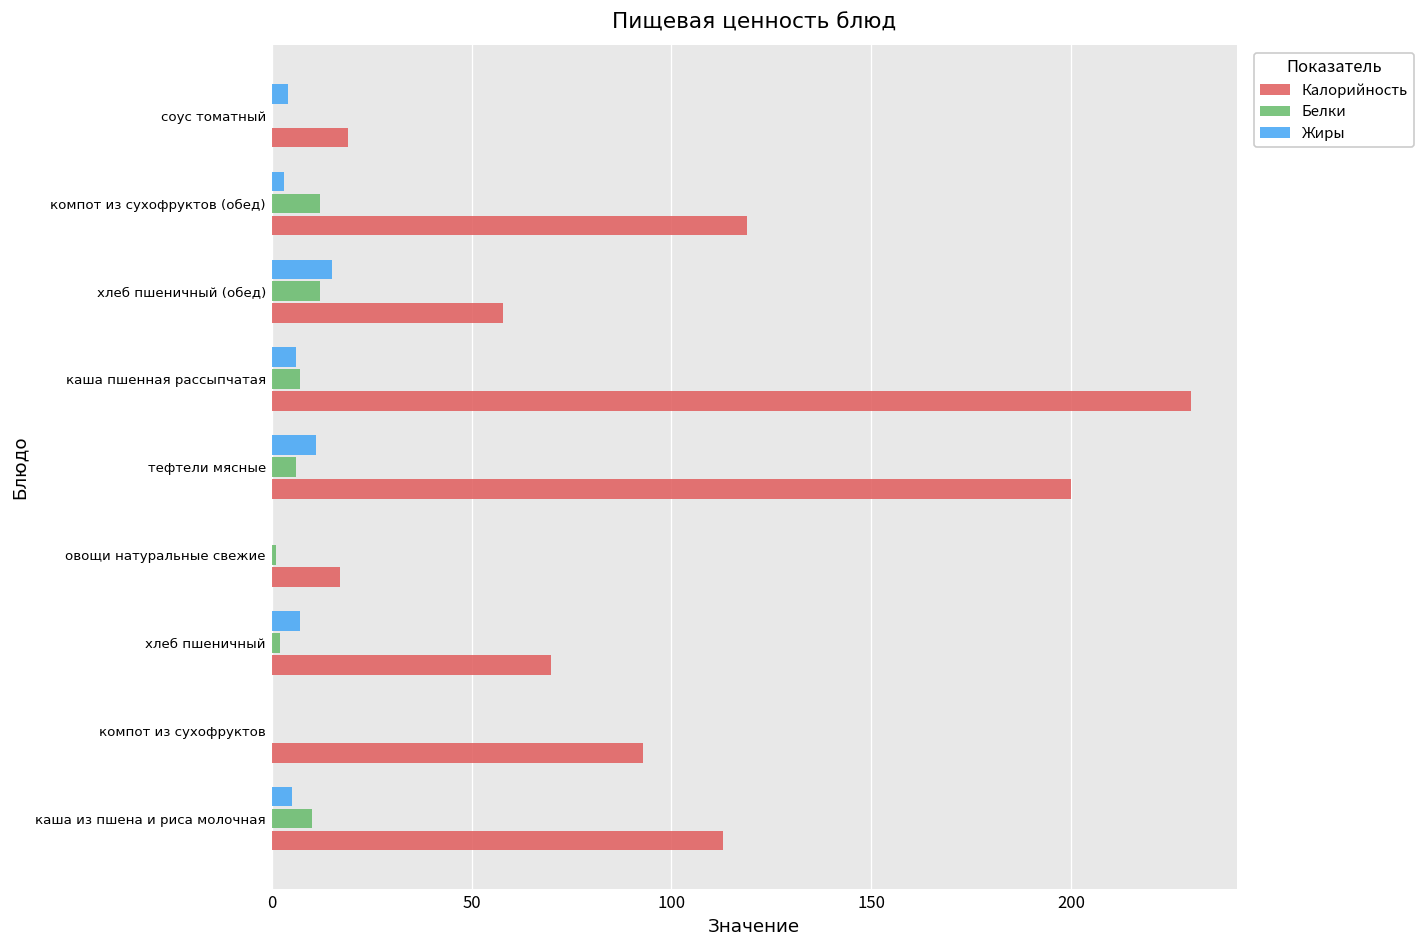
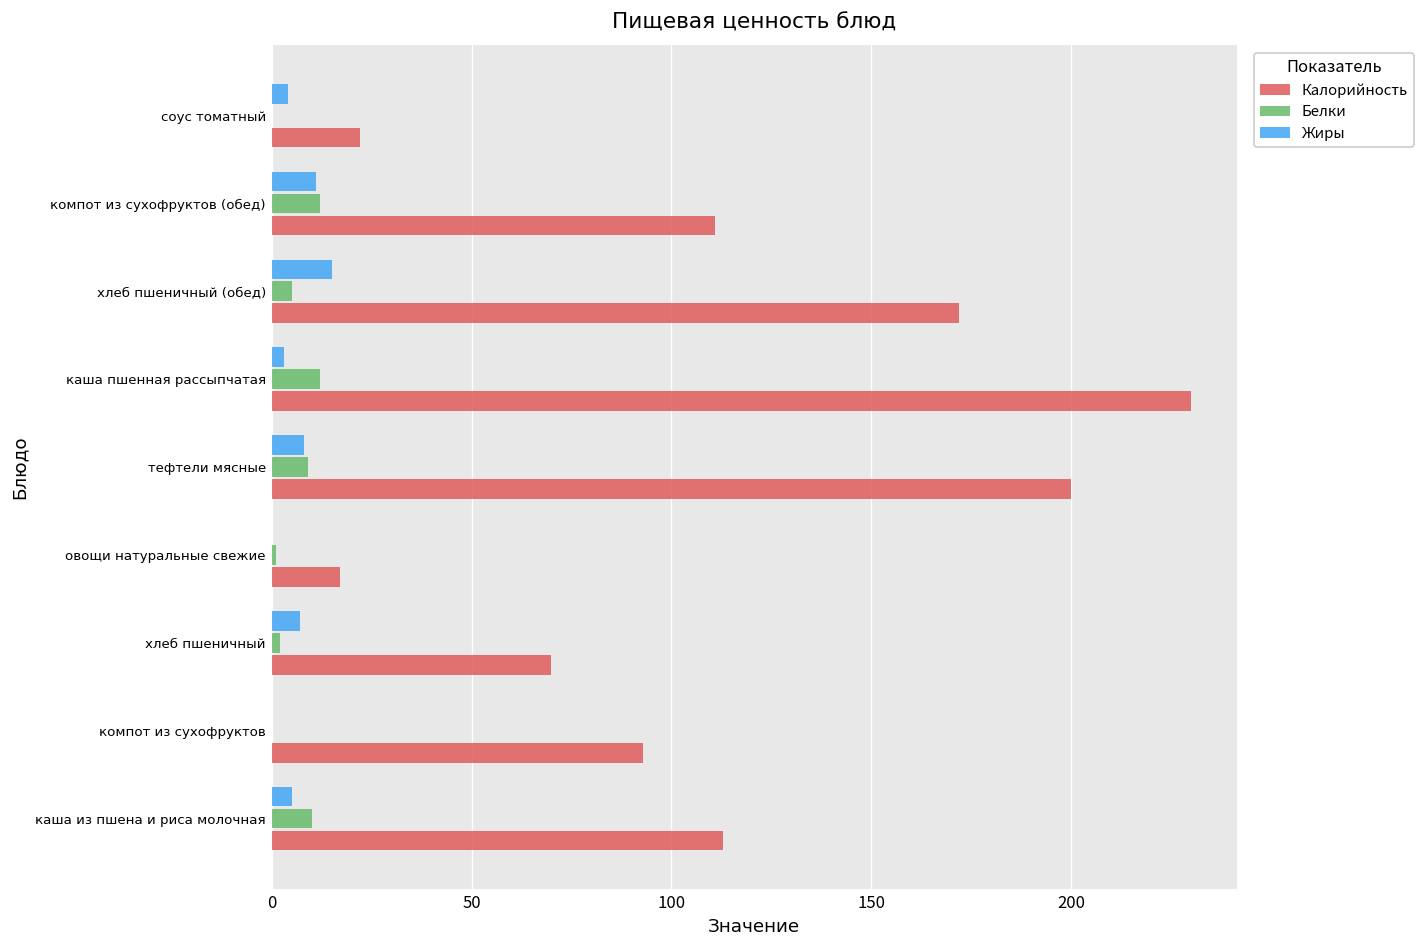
  {
    "Калорийность": {
-     "соус томатный": 19,
-     "компот из сухофруктов (обед)": 119,
-     "хлеб пшеничный (обед)": 58,
+     "соус томатный": 22,
+     "компот из сухофруктов (обед)": 111,
+     "хлеб пшеничный (обед)": 172,
      "каша пшенная рассыпчатая": 230,
      "тефтели мясные": 200,
      "овощи натуральные свежие": 17,
      "хлеб пшеничный": 70,
      "компот из сухофруктов": 93,
      "каша из пшена и риса молочная": 113
    },
    "Белки": {
      "соус томатный": 0,
      "компот из сухофруктов (обед)": 12,
-     "хлеб пшеничный (обед)": 12,
-     "каша пшенная рассыпчатая": 7,
-     "тефтели мясные": 6,
+     "хлеб пшеничный (обед)": 5,
+     "каша пшенная рассыпчатая": 12,
+     "тефтели мясные": 9,
      "овощи натуральные свежие": 1,
      "хлеб пшеничный": 2,
      "компот из сухофруктов": 0,
      "каша из пшена и риса молочная": 10
    },
    "Жиры": {
      "соус томатный": 4,
-     "компот из сухофруктов (обед)": 3,
+     "компот из сухофруктов (обед)": 11,
      "хлеб пшеничный (обед)": 15,
-     "каша пшенная рассыпчатая": 6,
-     "тефтели мясные": 11,
+     "каша пшенная рассыпчатая": 3,
+     "тефтели мясные": 8,
      "овощи натуральные свежие": 0,
      "хлеб пшеничный": 7,
      "компот из сухофруктов": 0,
      "каша из пшена и риса молочная": 5
    }
  }
